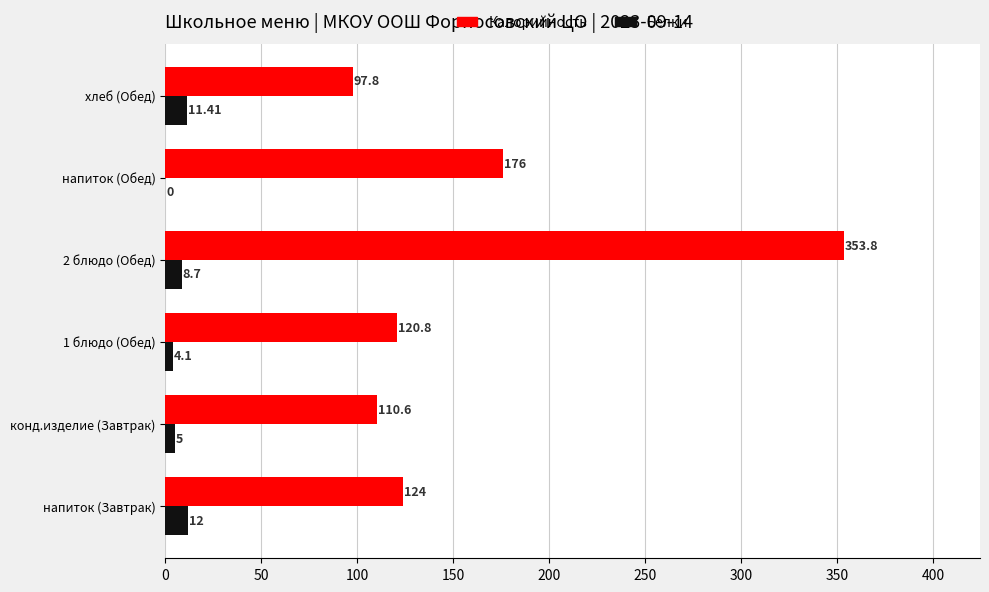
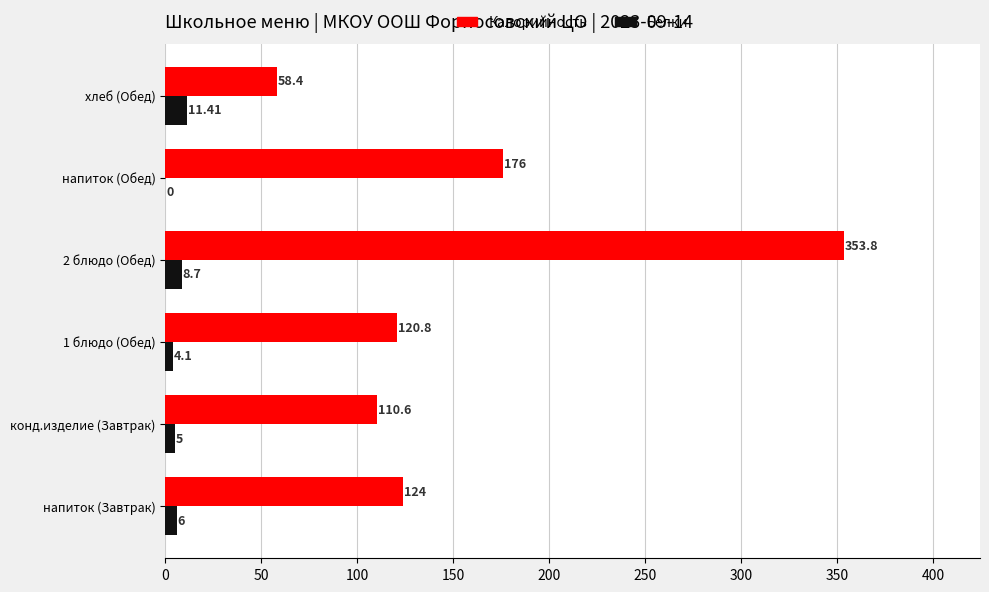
  {
    "Калорийность": {
-     "хлеб (Обед)": 97.8,
+     "хлеб (Обед)": 58.4,
      "напиток (Обед)": 176,
      "2 блюдо (Обед)": 353.8,
      "1 блюдо (Обед)": 120.8,
      "конд.изделие (Завтрак)": 110.6,
      "напиток (Завтрак)": 124
    },
    "Белки": {
      "хлеб (Обед)": 11.41,
      "напиток (Обед)": 0,
      "2 блюдо (Обед)": 8.7,
      "1 блюдо (Обед)": 4.1,
      "конд.изделие (Завтрак)": 5,
-     "напиток (Завтрак)": 12
+     "напиток (Завтрак)": 6
    }
  }
